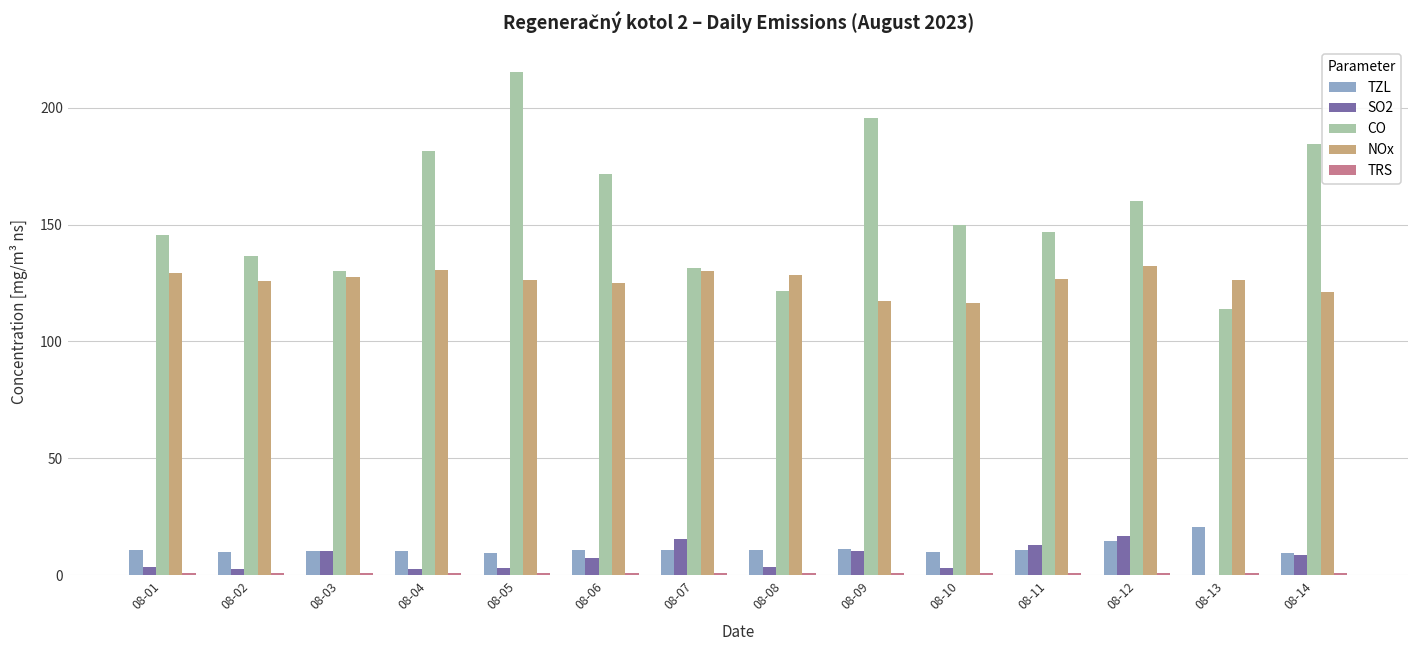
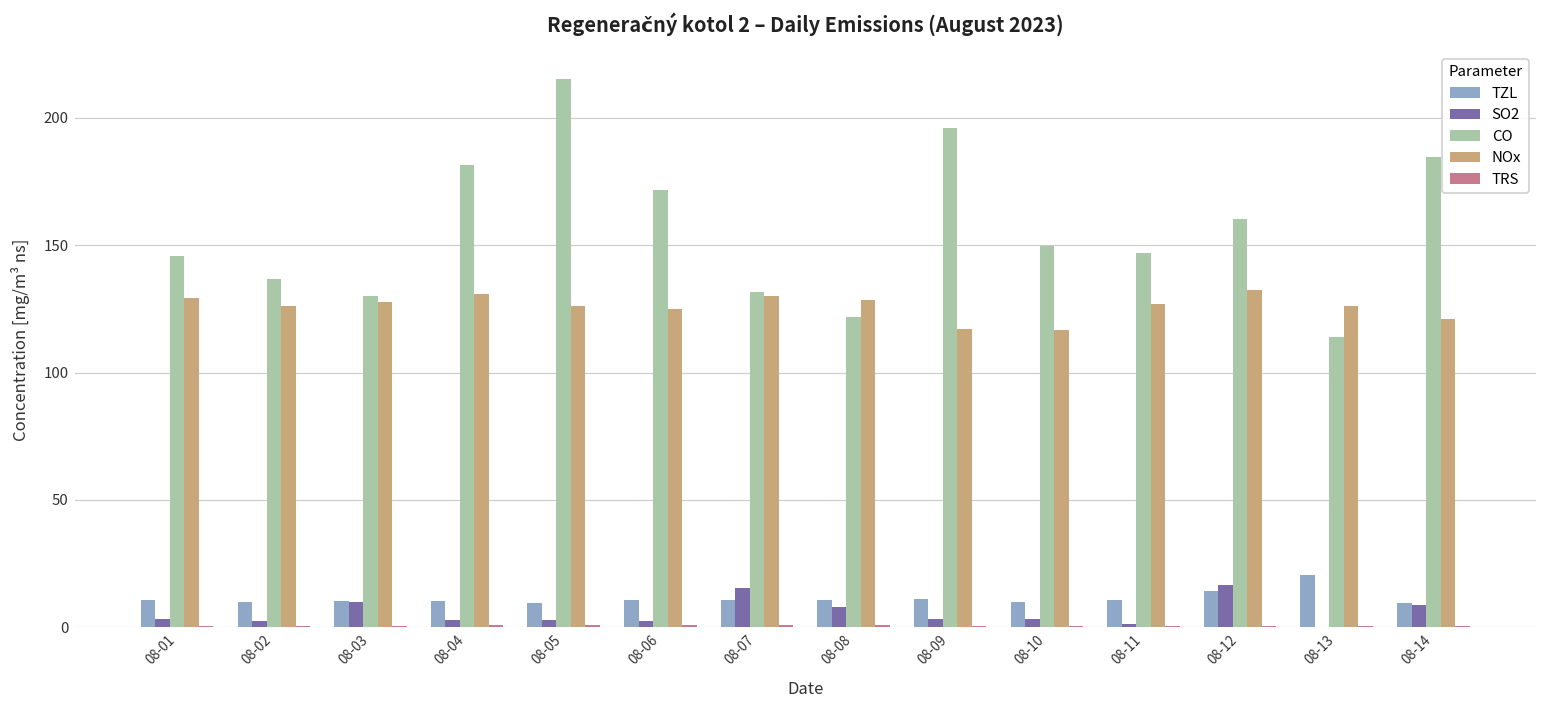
  {
    "SO2": {
      "08-01": 3,
      "08-02": 2,
      "08-03": 10,
      "08-04": 3,
      "08-05": 3,
-     "08-06": 7,
+     "08-06": 2,
      "08-07": 16,
-     "08-08": 3,
-     "08-09": 11,
+     "08-08": 8,
+     "08-09": 3,
      "08-10": 3,
-     "08-11": 13,
+     "08-11": 1,
      "08-12": 17,
      "08-14": 9
    }
  }
